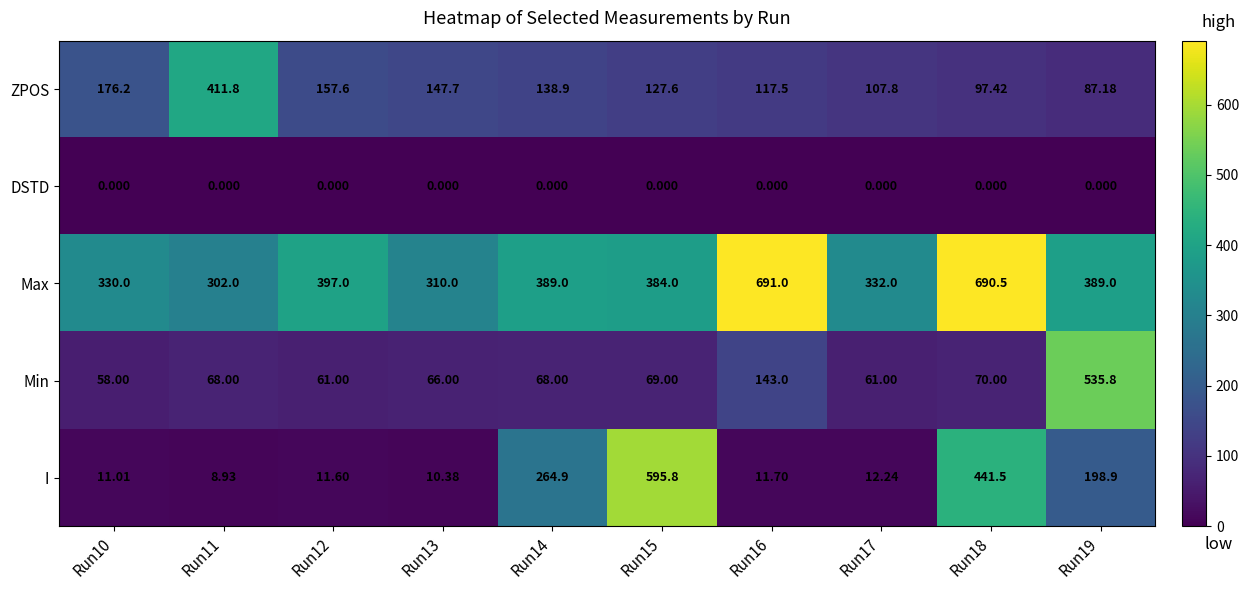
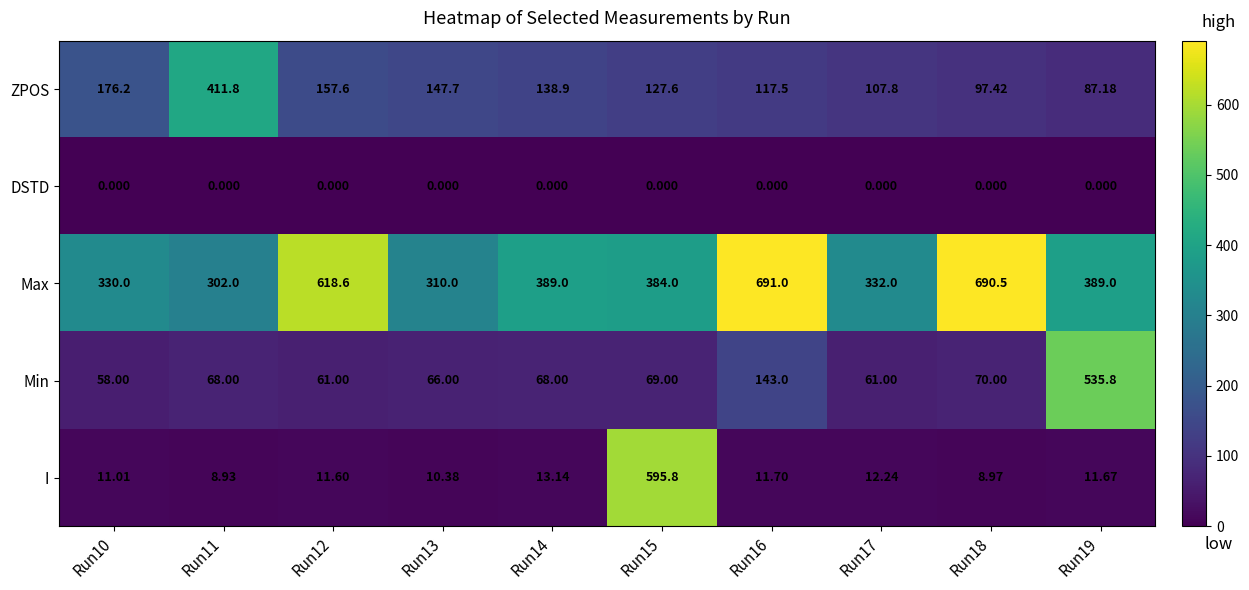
  {
    "ZPOS": {
      "Run10": 176.2,
      "Run11": 411.8,
      "Run12": 157.6,
      "Run13": 147.7,
      "Run14": 138.9,
      "Run15": 127.6,
      "Run16": 117.5,
      "Run17": 107.8,
      "Run18": 97.42,
      "Run19": 87.18
    },
    "DSTD": {
      "Run10": 0.000,
      "Run11": 0.000,
      "Run12": 0.000,
      "Run13": 0.000,
      "Run14": 0.000,
      "Run15": 0.000,
      "Run16": 0.000,
      "Run17": 0.000,
      "Run18": 0.000,
      "Run19": 0.000
    },
    "Max": {
      "Run10": 330.0,
      "Run11": 302.0,
-     "Run12": 397.0,
+     "Run12": 618.6,
      "Run13": 310.0,
      "Run14": 389.0,
      "Run15": 384.0,
      "Run16": 691.0,
      "Run17": 332.0,
      "Run18": 690.5,
      "Run19": 389.0
    },
    "Min": {
      "Run10": 58.00,
      "Run11": 68.00,
      "Run12": 61.00,
      "Run13": 66.00,
      "Run14": 68.00,
      "Run15": 69.00,
      "Run16": 143.0,
      "Run17": 61.00,
      "Run18": 70.00,
      "Run19": 535.8
    },
    "I": {
      "Run10": 11.01,
      "Run11": 8.93,
      "Run12": 11.60,
      "Run13": 10.38,
-     "Run14": 264.9,
+     "Run14": 13.14,
      "Run15": 595.8,
      "Run16": 11.70,
      "Run17": 12.24,
-     "Run18": 441.5,
-     "Run19": 198.9
+     "Run18": 8.97,
+     "Run19": 11.67
    }
  }
